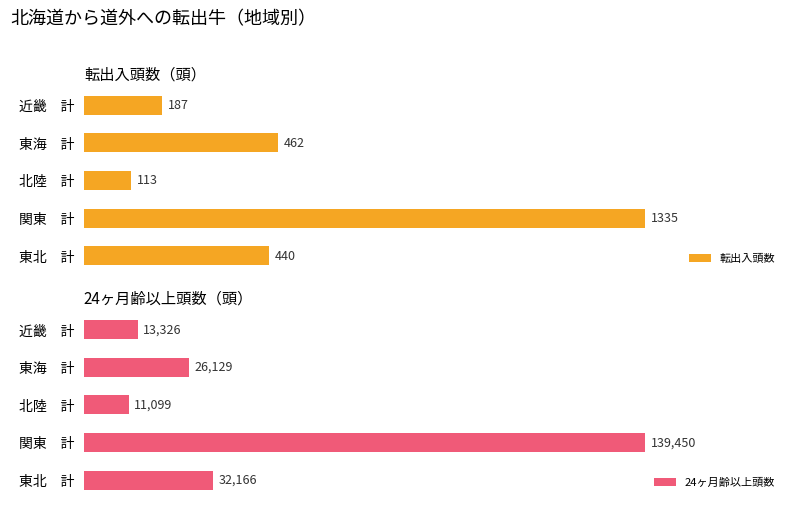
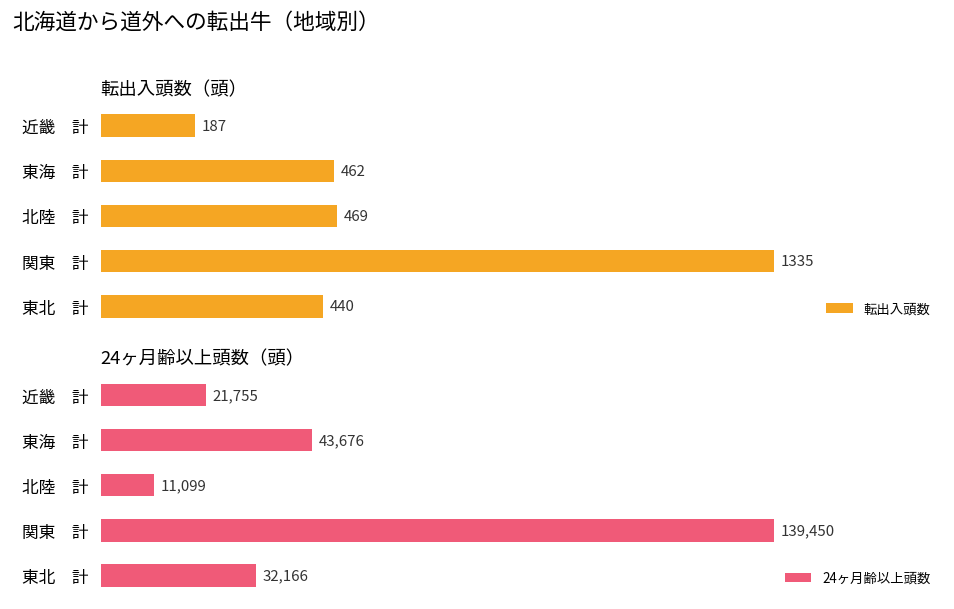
  {
    "転出入頭数（頭）": {
      "近畿 計": "187",
      "東海 計": "462",
-     "北陸 計": "113",
+     "北陸 計": "469",
      "関東 計": "1335",
      "東北 計": "440"
    },
    "24ヶ月齢以上頭数（頭）": {
-     "近畿 計": "13,326",
-     "東海 計": "26,129",
+     "近畿 計": "21,755",
+     "東海 計": "43,676",
      "北陸 計": "11,099",
      "関東 計": "139,450",
      "東北 計": "32,166"
    }
  }
